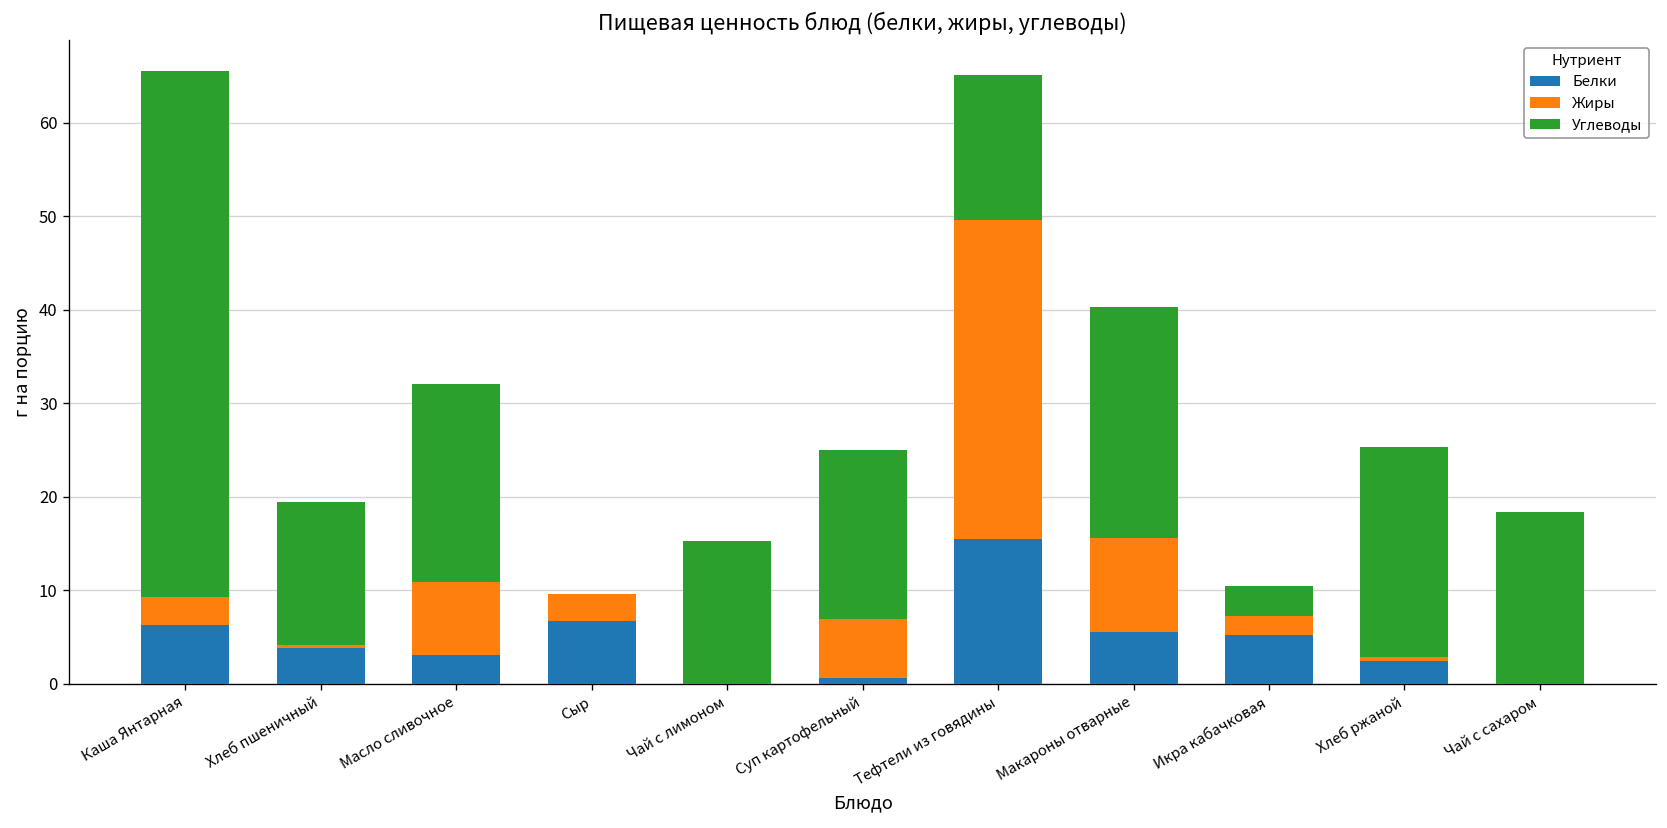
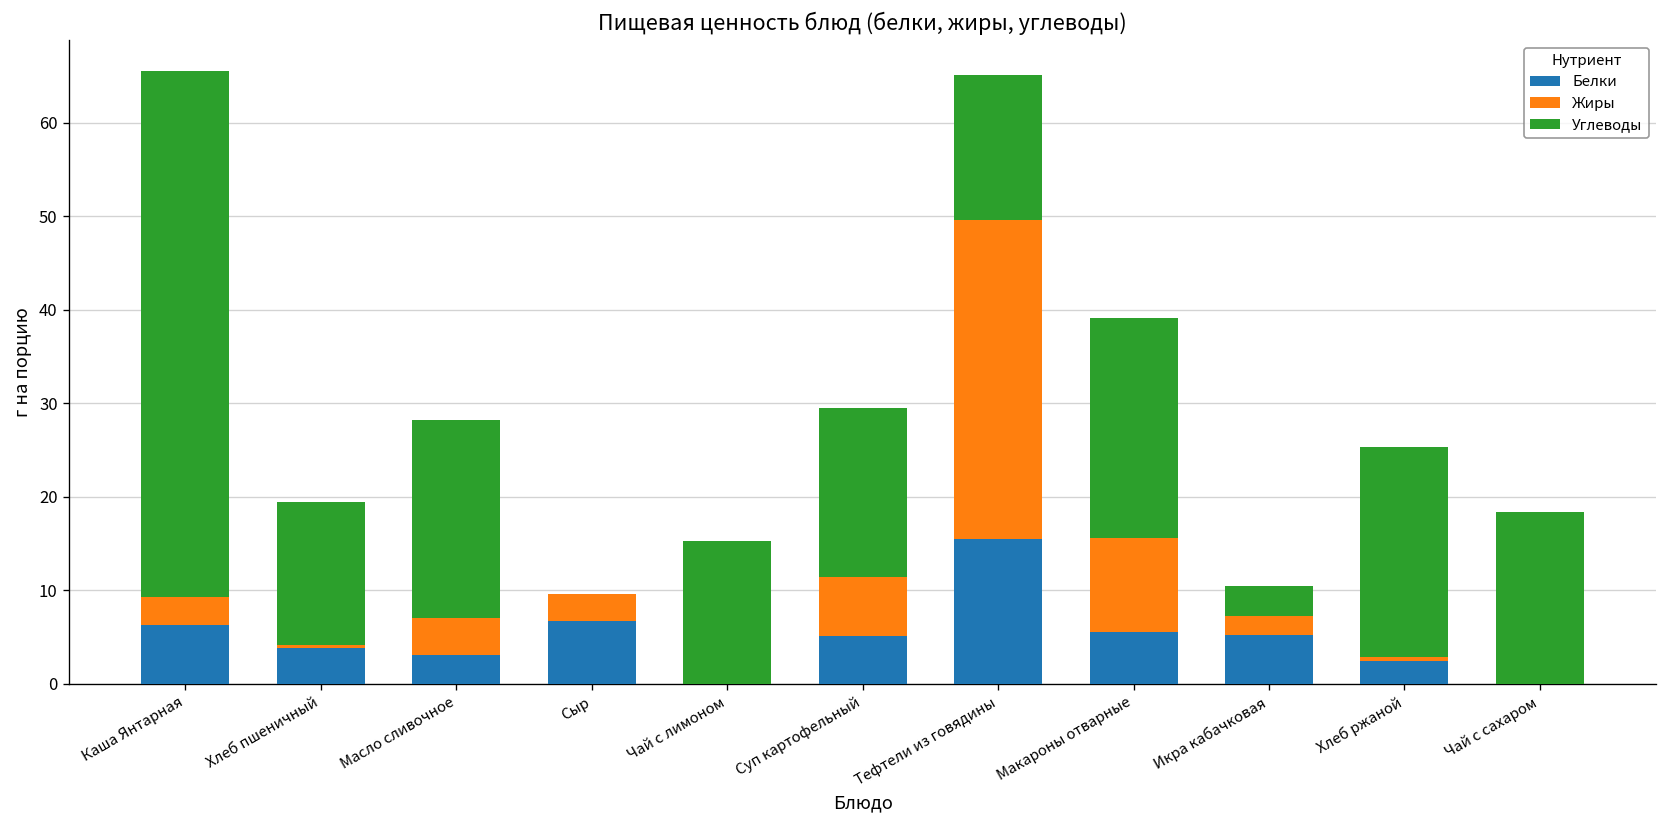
  {
    "Белки": {
      "Каша Янтарная": 6,
      "Хлеб пшеничный": 4,
      "Масло сливочное": 3,
      "Сыр": 7,
      "Чай с лимоном": 0,
-     "Суп картофельный": 1,
+     "Суп картофельный": 5,
      "Тефтели из говядины": 16,
      "Макароны отварные": 6,
      "Икра кабачковая": 5,
      "Хлеб ржаной": 2,
      "Чай с сахаром": 0
    },
    "Жиры": {
      "Каша Янтарная": 3,
-     "Масло сливочное": 8,
+     "Масло сливочное": 4,
      "Сыр": 3,
      "Чай с лимоном": 0,
      "Суп картофельный": 6,
      "Тефтели из говядины": 34,
      "Макароны отварные": 10,
      "Икра кабачковая": 2,
      "Хлеб ржаной": 1,
      "Чай с сахаром": 0
    },
    "Углеводы": {
      "Каша Янтарная": 56,
      "Хлеб пшеничный": 15,
      "Масло сливочное": 21,
      "Сыр": 0,
      "Чай с лимоном": 15,
      "Суп картофельный": 18,
      "Тефтели из говядины": 15,
-     "Макароны отварные": 25,
+     "Макароны отварные": 24,
      "Икра кабачковая": 3,
      "Хлеб ржаной": 22,
      "Чай с сахаром": 18
    }
  }
